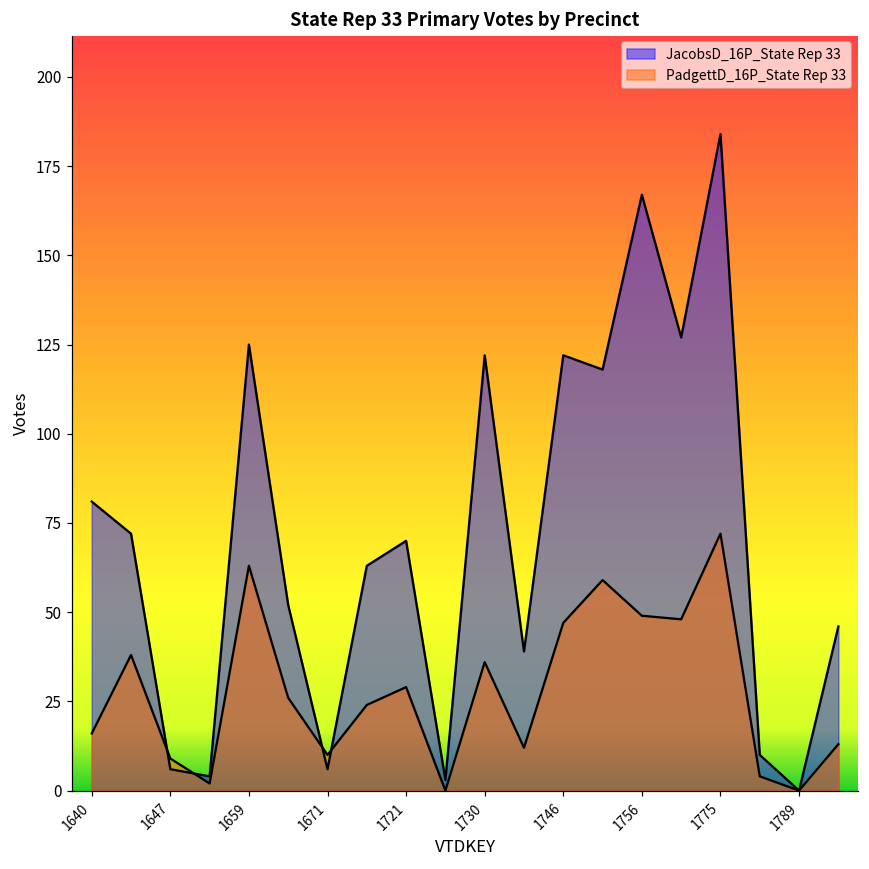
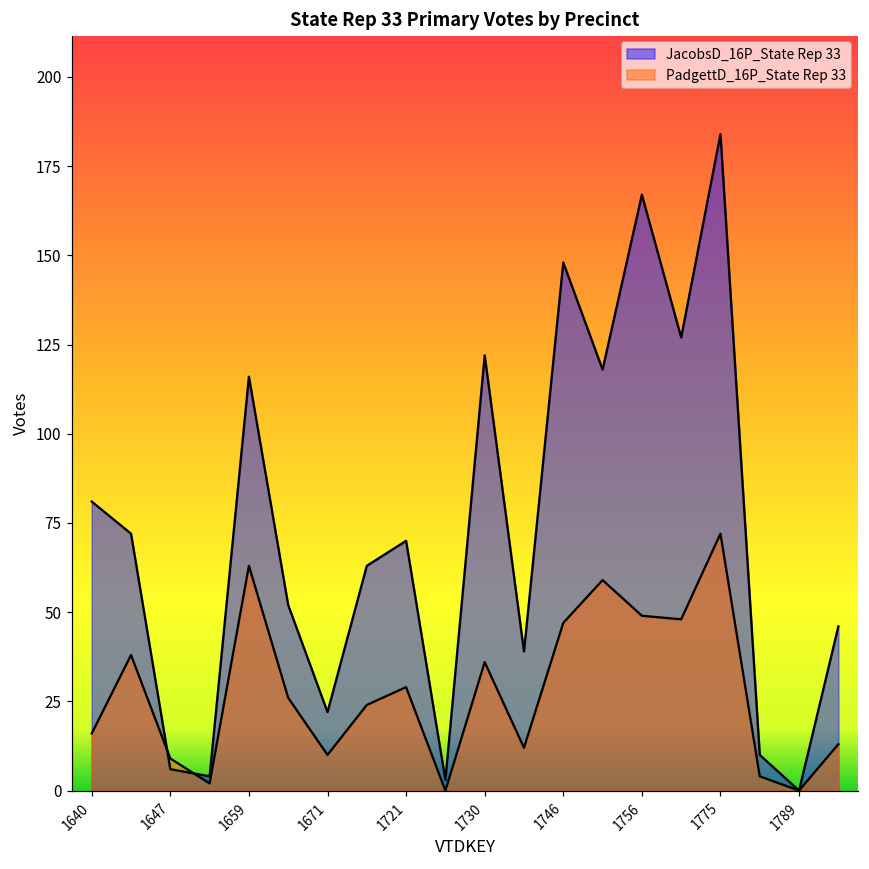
  {
    "JacobsD_16P_State Rep 33": {
      "1640": 81,
      "1647": 6,
-     "1659": 125,
-     "1671": 6,
+     "1659": 116,
+     "1671": 22,
      "1721": 70,
      "1730": 122,
-     "1746": 122,
+     "1746": 148,
      "1756": 167,
      "1775": 184
    },
    "PadgettD_16P_State Rep 33": {
      "1640": 16,
      "1647": 9,
      "1659": 63,
      "1671": 10,
      "1721": 29,
      "1730": 36,
      "1746": 47,
      "1756": 49,
      "1775": 72
    }
  }
